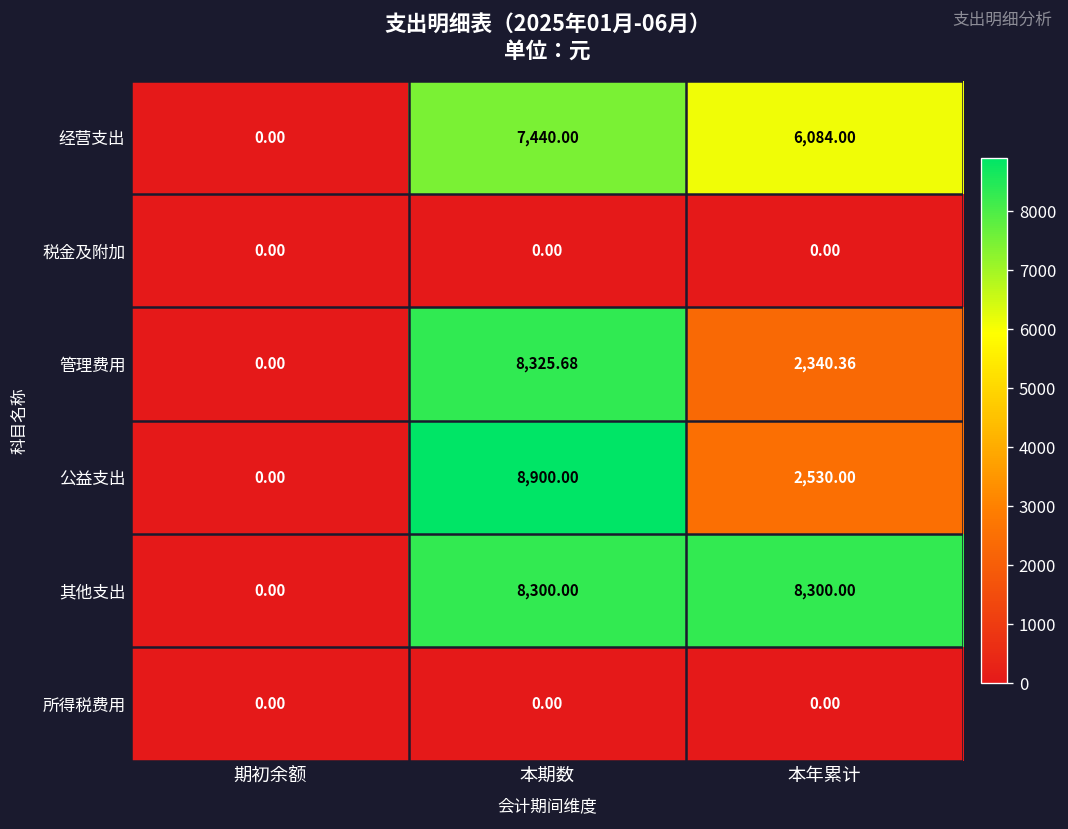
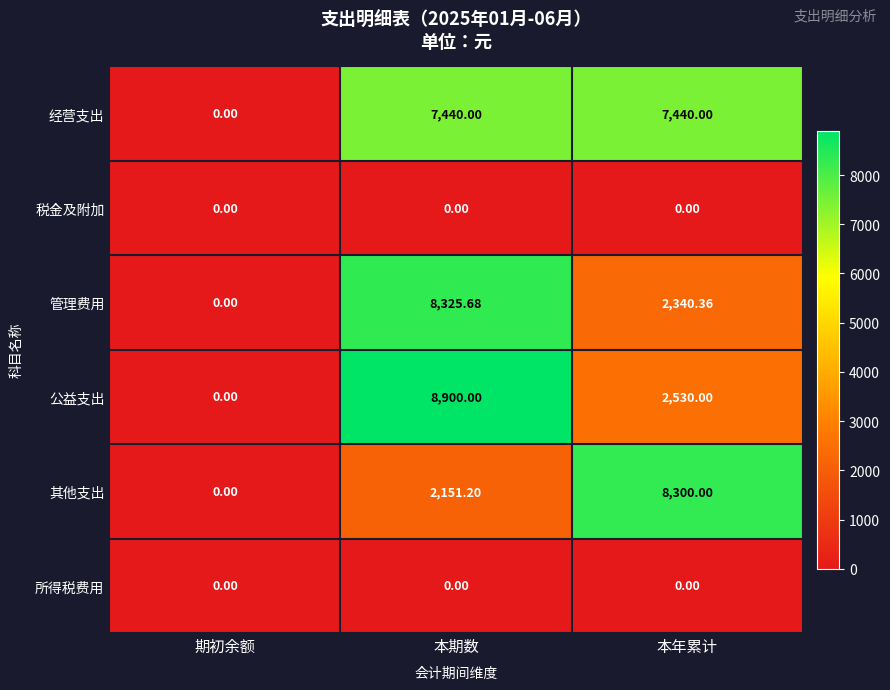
  {
    "经营支出": {
      "期初余额": "0.00",
      "本期数": "7,440.00",
-     "本年累计": "6,084.00"
+     "本年累计": "7,440.00"
    },
    "税金及附加": {
      "期初余额": "0.00",
      "本期数": "0.00",
      "本年累计": "0.00"
    },
    "管理费用": {
      "期初余额": "0.00",
      "本期数": "8,325.68",
      "本年累计": "2,340.36"
    },
    "公益支出": {
      "期初余额": "0.00",
      "本期数": "8,900.00",
      "本年累计": "2,530.00"
    },
    "其他支出": {
      "期初余额": "0.00",
-     "本期数": "8,300.00",
+     "本期数": "2,151.20",
      "本年累计": "8,300.00"
    },
    "所得税费用": {
      "期初余额": "0.00",
      "本期数": "0.00",
      "本年累计": "0.00"
    }
  }
